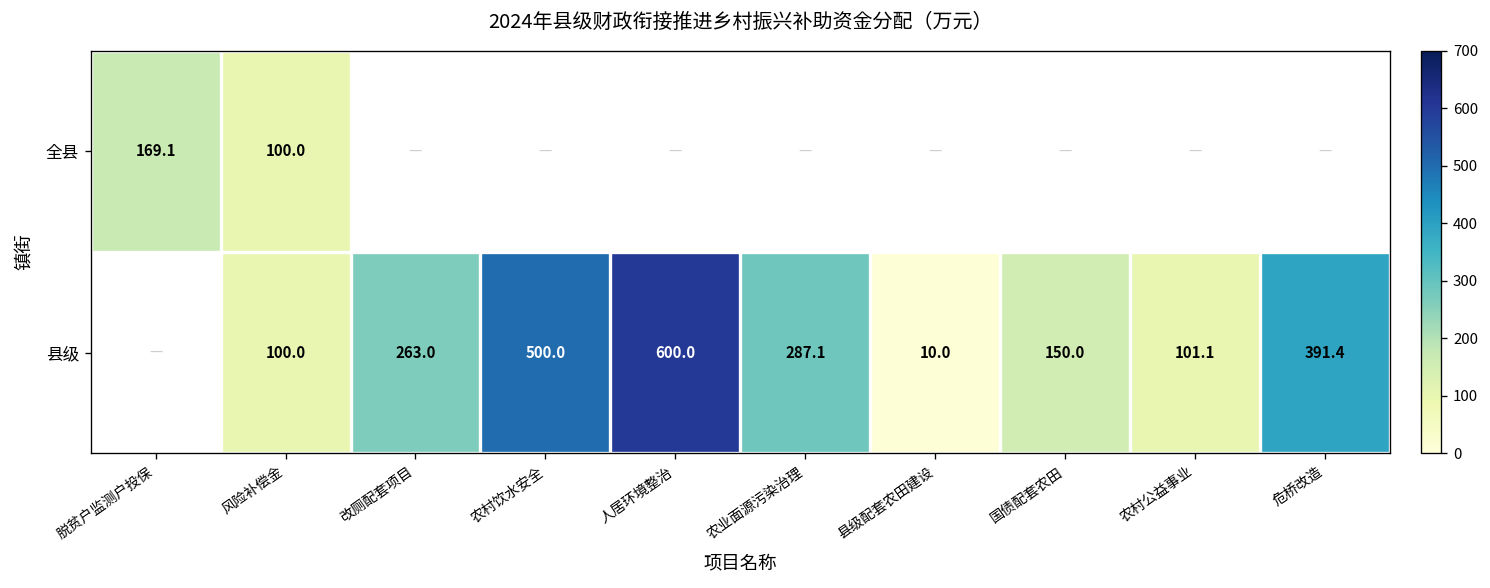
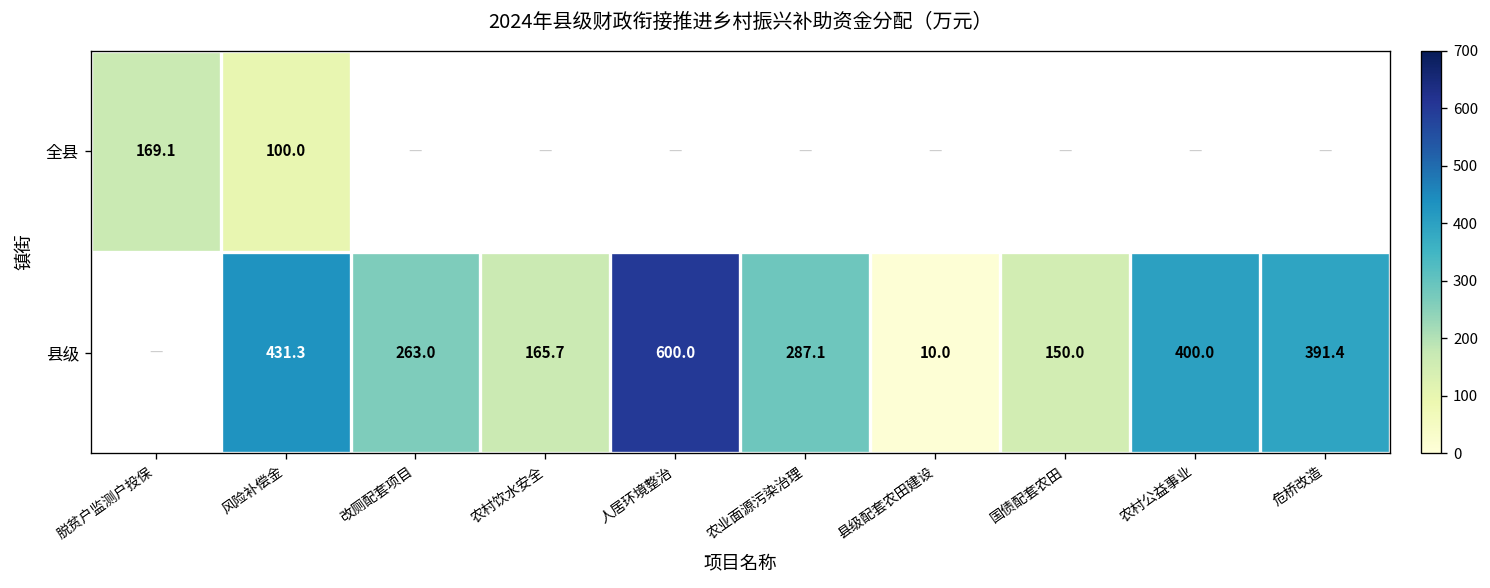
  {
    "全县": {
      "脱贫户监测户投保": 169.1,
      "风险补偿金": 100.0
    },
    "县级": {
-     "风险补偿金": 100.0,
+     "风险补偿金": 431.3,
      "改厕配套项目": 263.0,
-     "农村饮水安全": 500.0,
+     "农村饮水安全": 165.7,
      "人居环境整治": 600.0,
      "农业面源污染治理": 287.1,
      "县级配套农田建设": 10.0,
      "国债配套农田": 150.0,
-     "农村公益事业": 101.1,
+     "农村公益事业": 400.0,
      "危桥改造": 391.4
    }
  }
